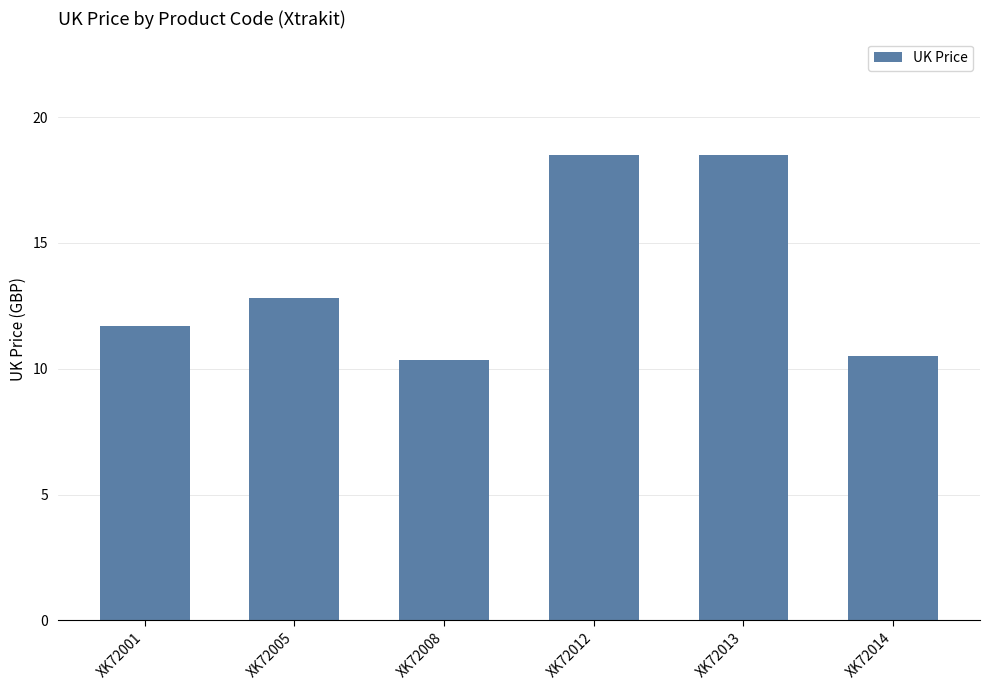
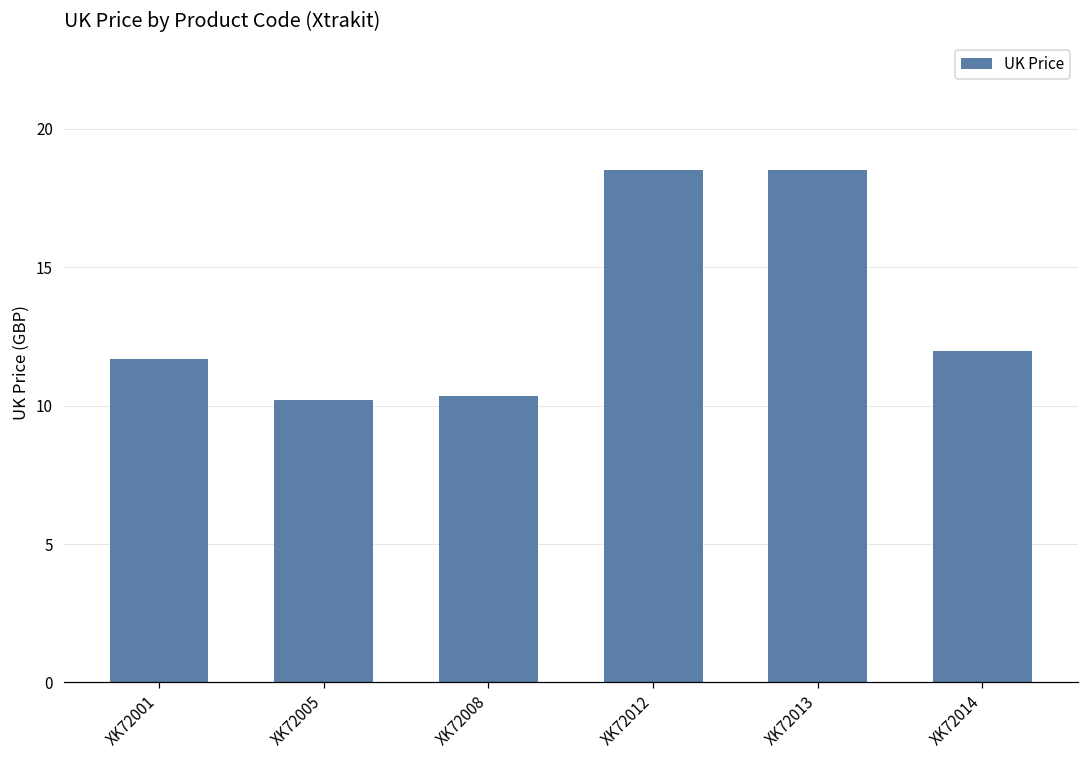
  {
    "XK72001": 11.7,
-   "XK72005": 12.8,
+   "XK72005": 10.2,
    "XK72008": 10.3,
    "XK72012": 18.5,
    "XK72013": 18.5,
-   "XK72014": 10.5
+   "XK72014": 12.0
  }
